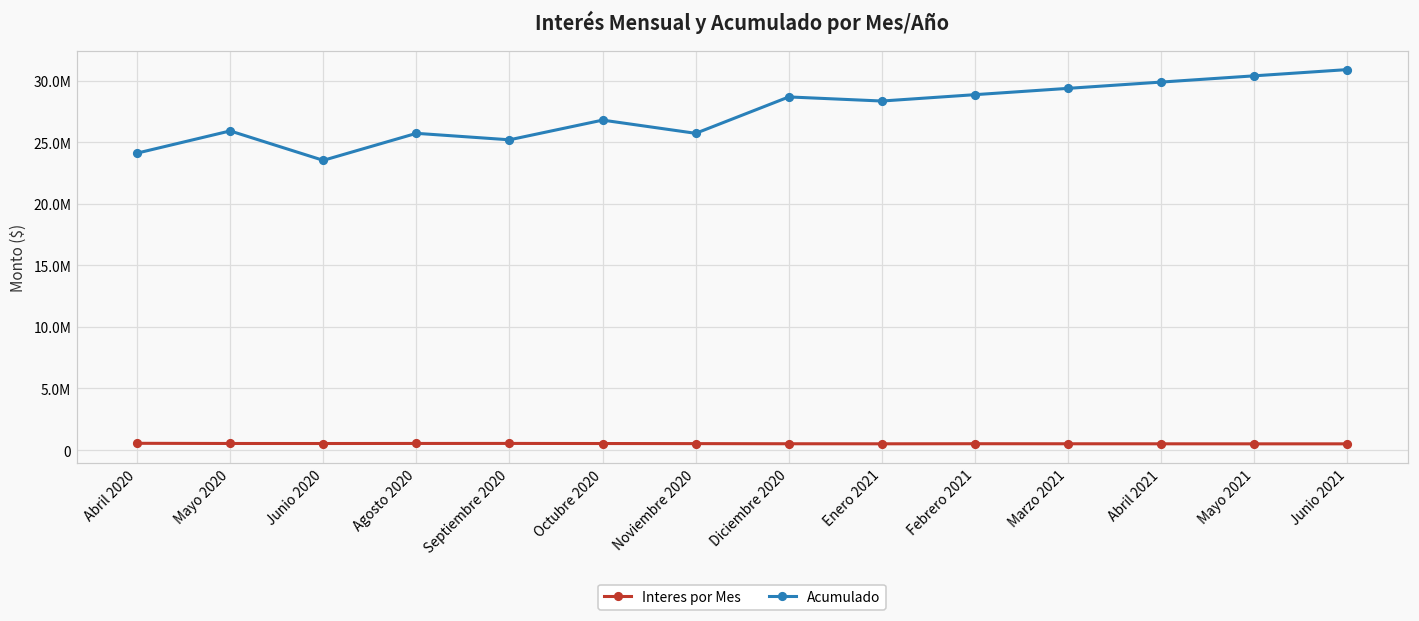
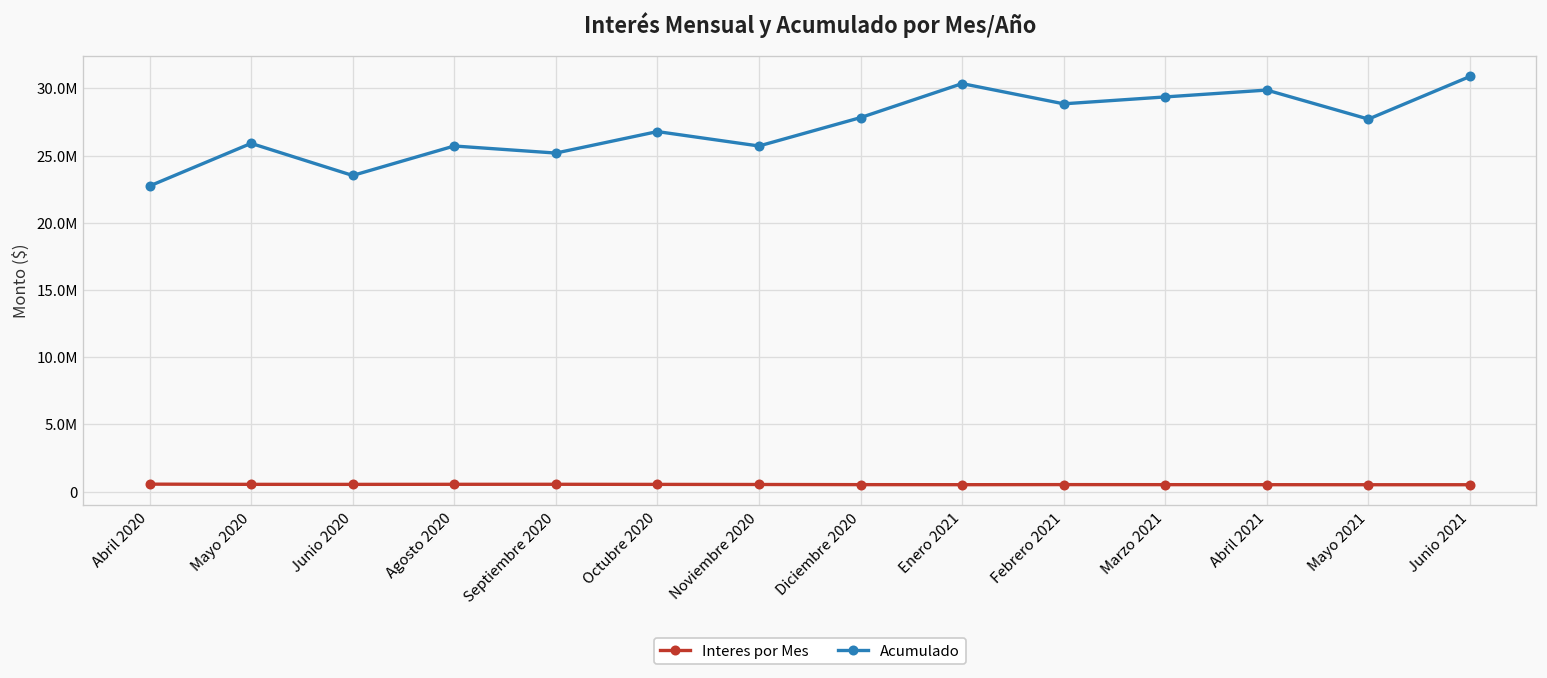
  {
    "Interes por Mes": {
      "Abril 2020": 600000,
      "Mayo 2020": 500000,
      "Junio 2020": 500000,
      "Agosto 2020": 500000,
      "Septiembre 2020": 500000,
      "Octubre 2020": 500000,
      "Noviembre 2020": 500000,
      "Diciembre 2020": 500000,
      "Enero 2021": 500000,
      "Febrero 2021": 500000,
      "Marzo 2021": 500000,
      "Abril 2021": 500000,
      "Mayo 2021": 500000,
      "Junio 2021": 500000
    },
    "Acumulado": {
-     "Abril 2020": 24100000,
+     "Abril 2020": 22700000,
      "Mayo 2020": 25900000,
      "Junio 2020": 23500000,
      "Agosto 2020": 25700000,
      "Septiembre 2020": 25200000,
      "Octubre 2020": 26800000,
      "Noviembre 2020": 25700000,
-     "Diciembre 2020": 28700000,
-     "Enero 2021": 28300000,
+     "Diciembre 2020": 27800000,
+     "Enero 2021": 30400000,
      "Febrero 2021": 28900000,
      "Marzo 2021": 29400000,
      "Abril 2021": 29900000,
-     "Mayo 2021": 30400000,
+     "Mayo 2021": 27700000,
      "Junio 2021": 30900000
    }
  }
